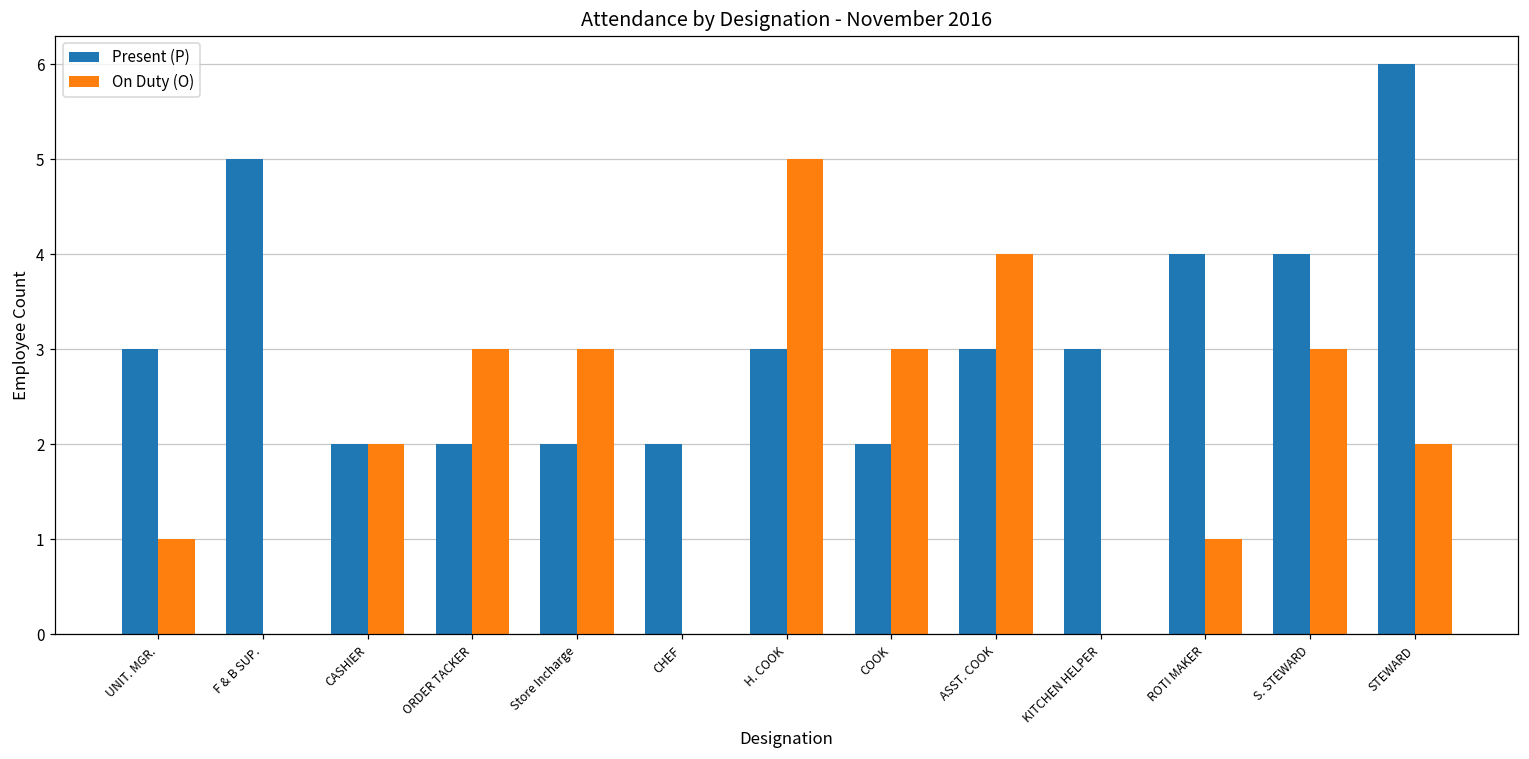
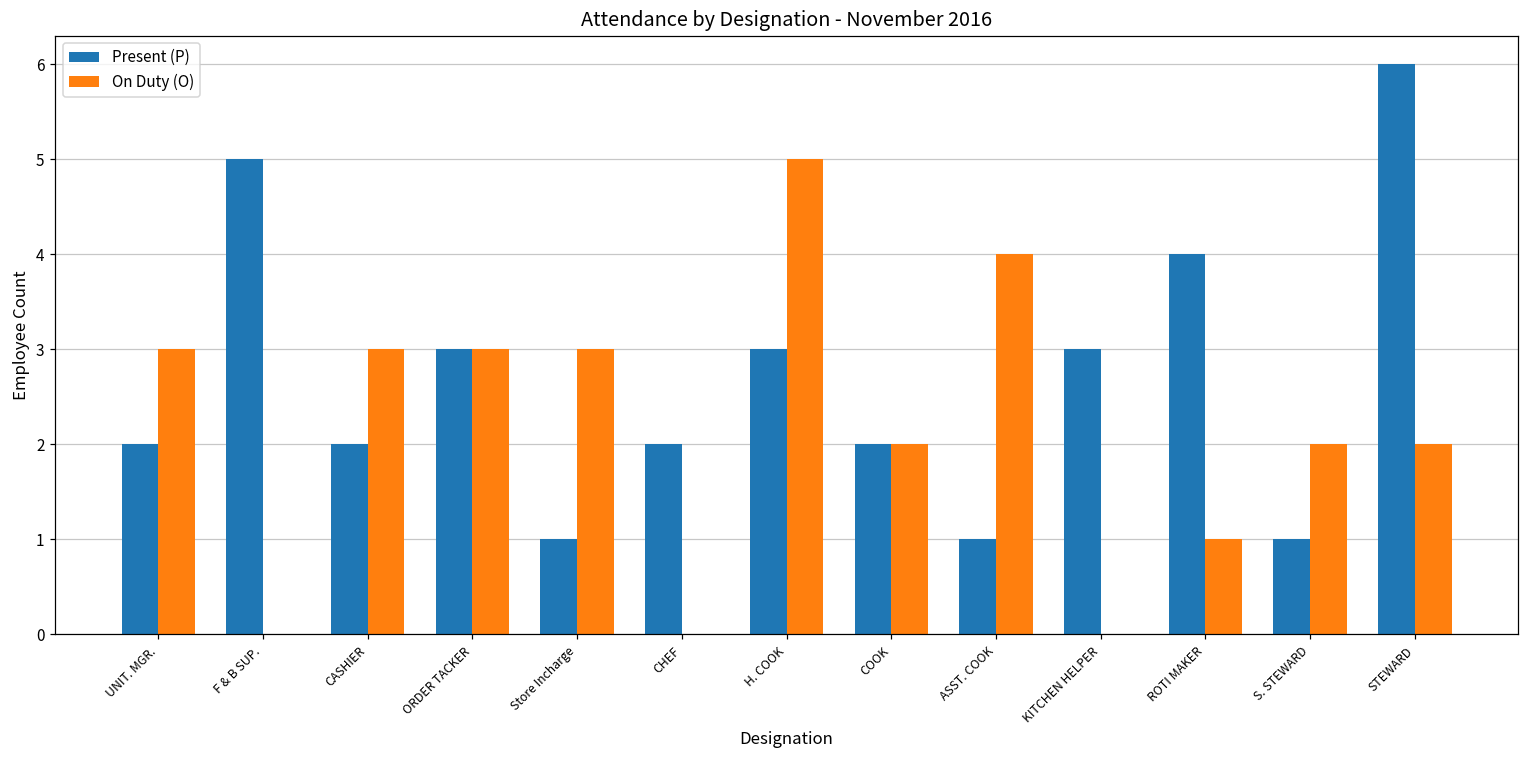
  {
    "Present (P)": {
-     "UNIT. MGR.": 3,
+     "UNIT. MGR.": 2,
      "F & B SUP.": 5,
      "CASHIER": 2,
-     "ORDER TACKER": 2,
-     "Store Incharge": 2,
+     "ORDER TACKER": 3,
+     "Store Incharge": 1,
      "CHEF": 2,
      "H. COOK": 3,
      "COOK": 2,
-     "ASST. COOK": 3,
+     "ASST. COOK": 1,
      "KITCHEN HELPER": 3,
      "ROTI MAKER": 4,
-     "S. STEWARD": 4,
+     "S. STEWARD": 1,
      "STEWARD": 6
    },
    "On Duty (O)": {
-     "UNIT. MGR.": 1,
+     "UNIT. MGR.": 3,
      "F & B SUP.": 0,
-     "CASHIER": 2,
+     "CASHIER": 3,
      "ORDER TACKER": 3,
      "Store Incharge": 3,
      "CHEF": 0,
      "H. COOK": 5,
-     "COOK": 3,
+     "COOK": 2,
      "ASST. COOK": 4,
      "KITCHEN HELPER": 0,
      "ROTI MAKER": 1,
-     "S. STEWARD": 3,
+     "S. STEWARD": 2,
      "STEWARD": 2
    }
  }
